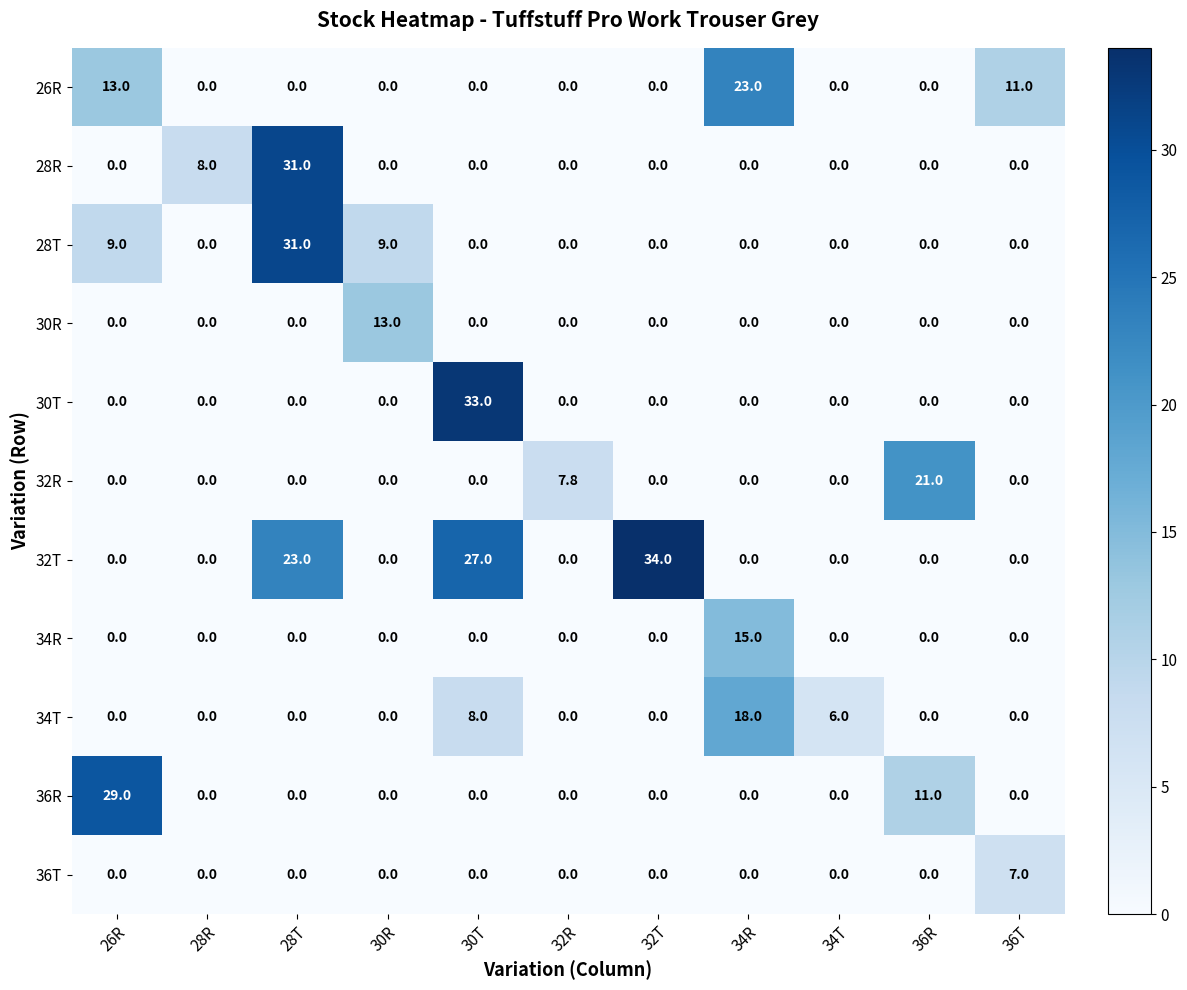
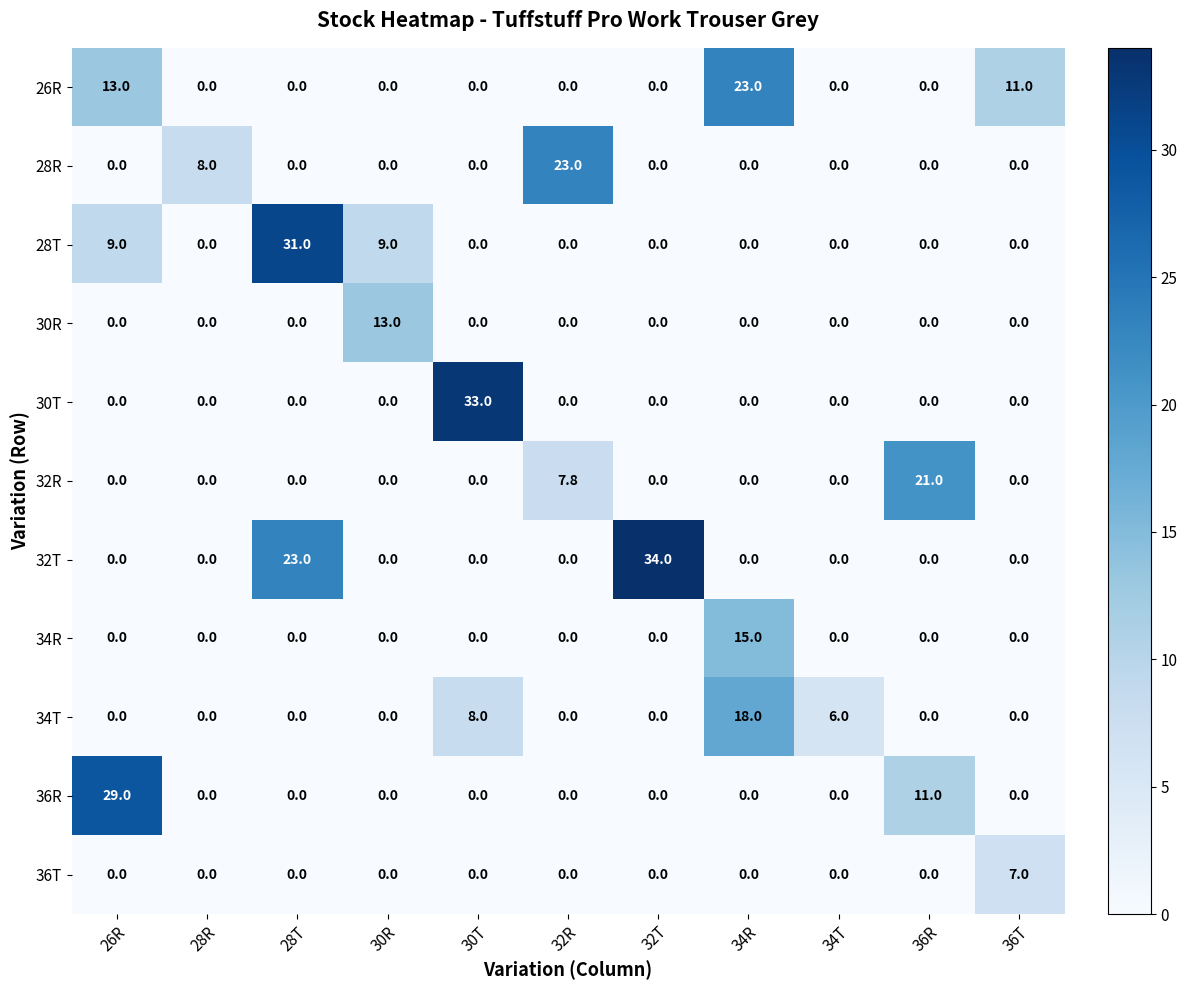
  {
    "26R": {
      "26R": 13.0,
      "28R": 0.0,
      "28T": 0.0,
      "30R": 0.0,
      "30T": 0.0,
      "32R": 0.0,
      "32T": 0.0,
      "34R": 23.0,
      "34T": 0.0,
      "36R": 0.0,
      "36T": 11.0
    },
    "28R": {
      "26R": 0.0,
      "28R": 8.0,
-     "28T": 31.0,
+     "28T": 0.0,
      "30R": 0.0,
      "30T": 0.0,
-     "32R": 0.0,
+     "32R": 23.0,
      "32T": 0.0,
      "34R": 0.0,
      "34T": 0.0,
      "36R": 0.0,
      "36T": 0.0
    },
    "28T": {
      "26R": 9.0,
      "28R": 0.0,
      "28T": 31.0,
      "30R": 9.0,
      "30T": 0.0,
      "32R": 0.0,
      "32T": 0.0,
      "34R": 0.0,
      "34T": 0.0,
      "36R": 0.0,
      "36T": 0.0
    },
    "30R": {
      "26R": 0.0,
      "28R": 0.0,
      "28T": 0.0,
      "30R": 13.0,
      "30T": 0.0,
      "32R": 0.0,
      "32T": 0.0,
      "34R": 0.0,
      "34T": 0.0,
      "36R": 0.0,
      "36T": 0.0
    },
    "30T": {
      "26R": 0.0,
      "28R": 0.0,
      "28T": 0.0,
      "30R": 0.0,
      "30T": 33.0,
      "32R": 0.0,
      "32T": 0.0,
      "34R": 0.0,
      "34T": 0.0,
      "36R": 0.0,
      "36T": 0.0
    },
    "32R": {
      "26R": 0.0,
      "28R": 0.0,
      "28T": 0.0,
      "30R": 0.0,
      "30T": 0.0,
      "32R": 7.8,
      "32T": 0.0,
      "34R": 0.0,
      "34T": 0.0,
      "36R": 21.0,
      "36T": 0.0
    },
    "32T": {
      "26R": 0.0,
      "28R": 0.0,
      "28T": 23.0,
      "30R": 0.0,
-     "30T": 27.0,
+     "30T": 0.0,
      "32R": 0.0,
      "32T": 34.0,
      "34R": 0.0,
      "34T": 0.0,
      "36R": 0.0,
      "36T": 0.0
    },
    "34R": {
      "26R": 0.0,
      "28R": 0.0,
      "28T": 0.0,
      "30R": 0.0,
      "30T": 0.0,
      "32R": 0.0,
      "32T": 0.0,
      "34R": 15.0,
      "34T": 0.0,
      "36R": 0.0,
      "36T": 0.0
    },
    "34T": {
      "26R": 0.0,
      "28R": 0.0,
      "28T": 0.0,
      "30R": 0.0,
      "30T": 8.0,
      "32R": 0.0,
      "32T": 0.0,
      "34R": 18.0,
      "34T": 6.0,
      "36R": 0.0,
      "36T": 0.0
    },
    "36R": {
      "26R": 29.0,
      "28R": 0.0,
      "28T": 0.0,
      "30R": 0.0,
      "30T": 0.0,
      "32R": 0.0,
      "32T": 0.0,
      "34R": 0.0,
      "34T": 0.0,
      "36R": 11.0,
      "36T": 0.0
    },
    "36T": {
      "26R": 0.0,
      "28R": 0.0,
      "28T": 0.0,
      "30R": 0.0,
      "30T": 0.0,
      "32R": 0.0,
      "32T": 0.0,
      "34R": 0.0,
      "34T": 0.0,
      "36R": 0.0,
      "36T": 7.0
    }
  }
